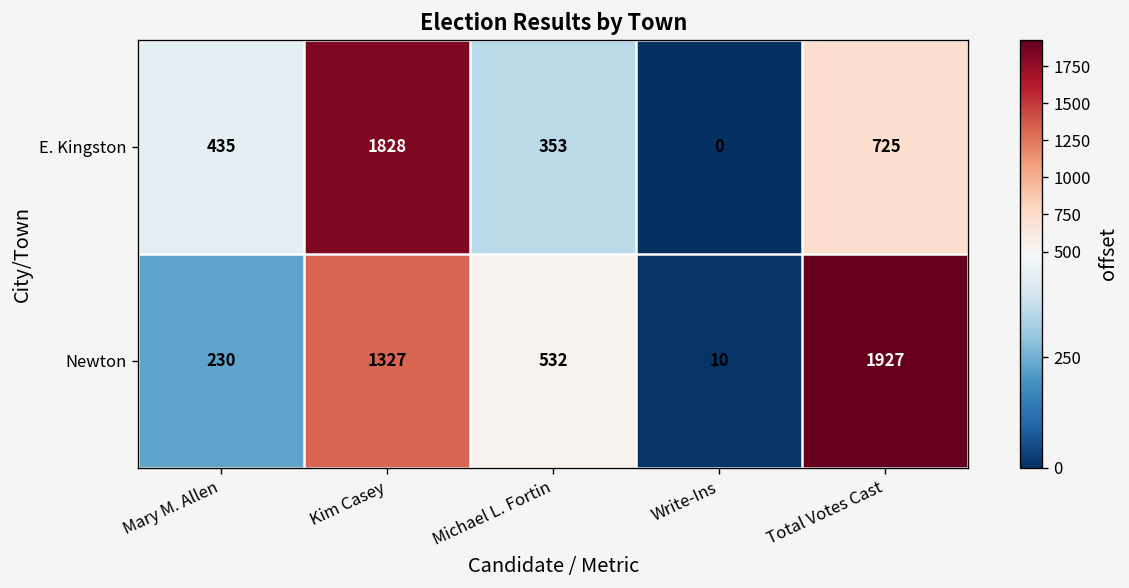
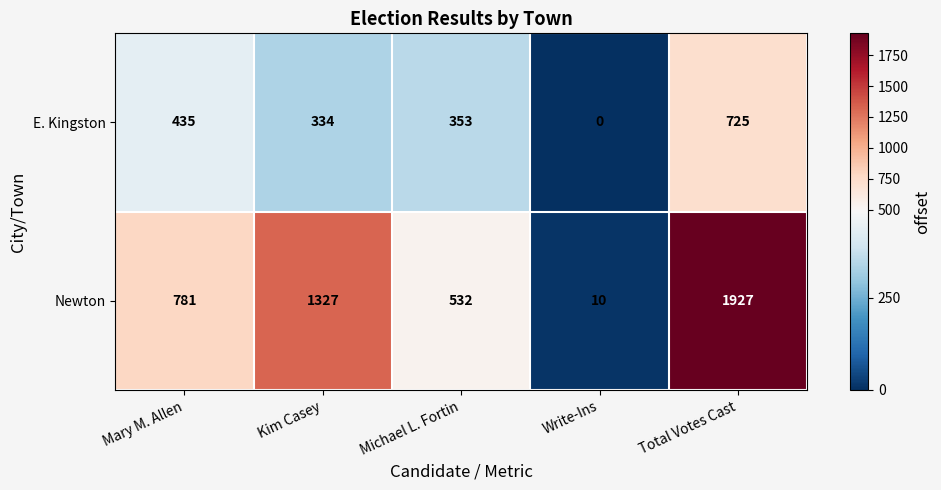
  {
    "E. Kingston": {
      "Mary M. Allen": 435,
-     "Kim Casey": 1828,
+     "Kim Casey": 334,
      "Michael L. Fortin": 353,
      "Write-Ins": 0,
      "Total Votes Cast": 725
    },
    "Newton": {
-     "Mary M. Allen": 230,
+     "Mary M. Allen": 781,
      "Kim Casey": 1327,
      "Michael L. Fortin": 532,
      "Write-Ins": 10,
      "Total Votes Cast": 1927
    }
  }
